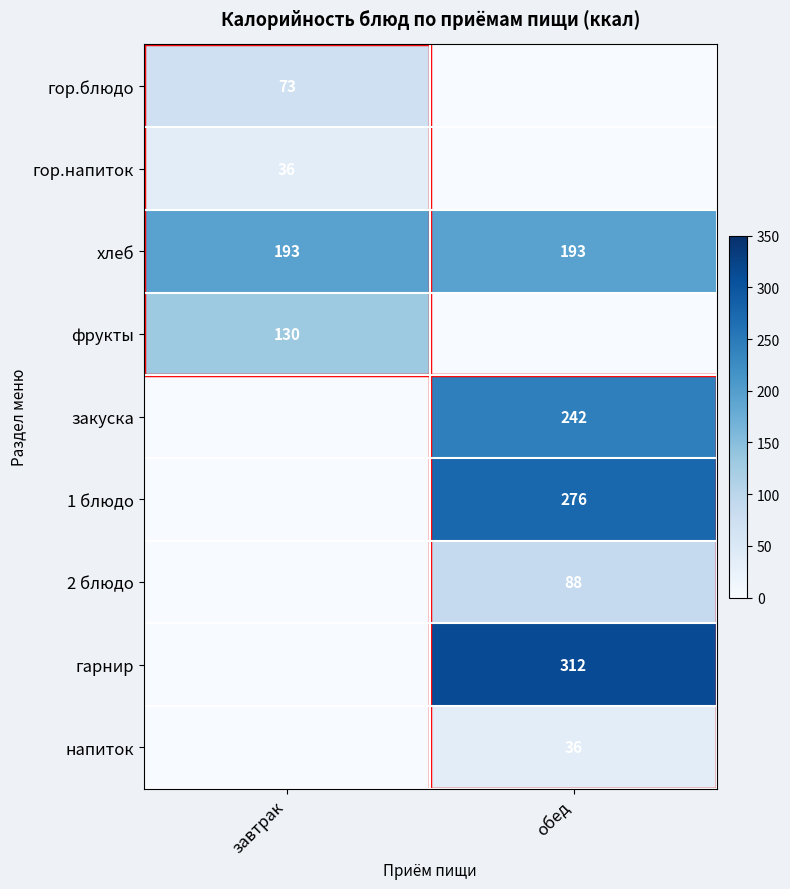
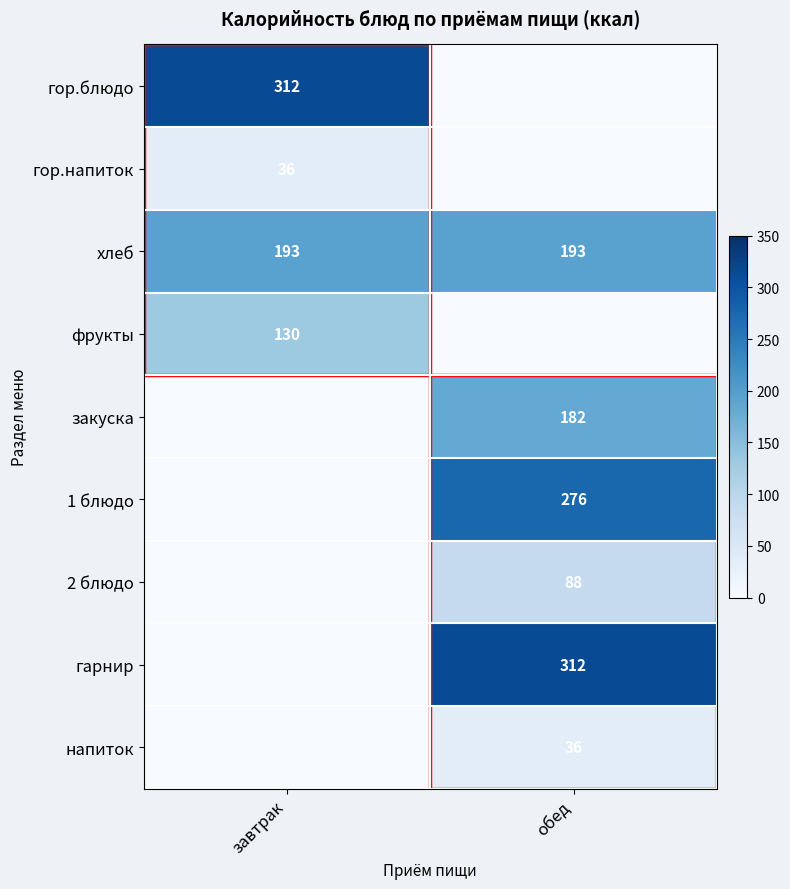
  {
    "гор.блюдо": {
-     "завтрак": 73
+     "завтрак": 312
    },
    "хлеб": {
      "завтрак": 193,
      "обед": 193
    },
    "фрукты": {
      "завтрак": 130
    },
    "закуска": {
-     "обед": 242
+     "обед": 182
    },
    "1 блюдо": {
      "обед": 276
    },
    "2 блюдо": {
      "обед": 88
    },
    "гарнир": {
      "обед": 312
    }
  }
